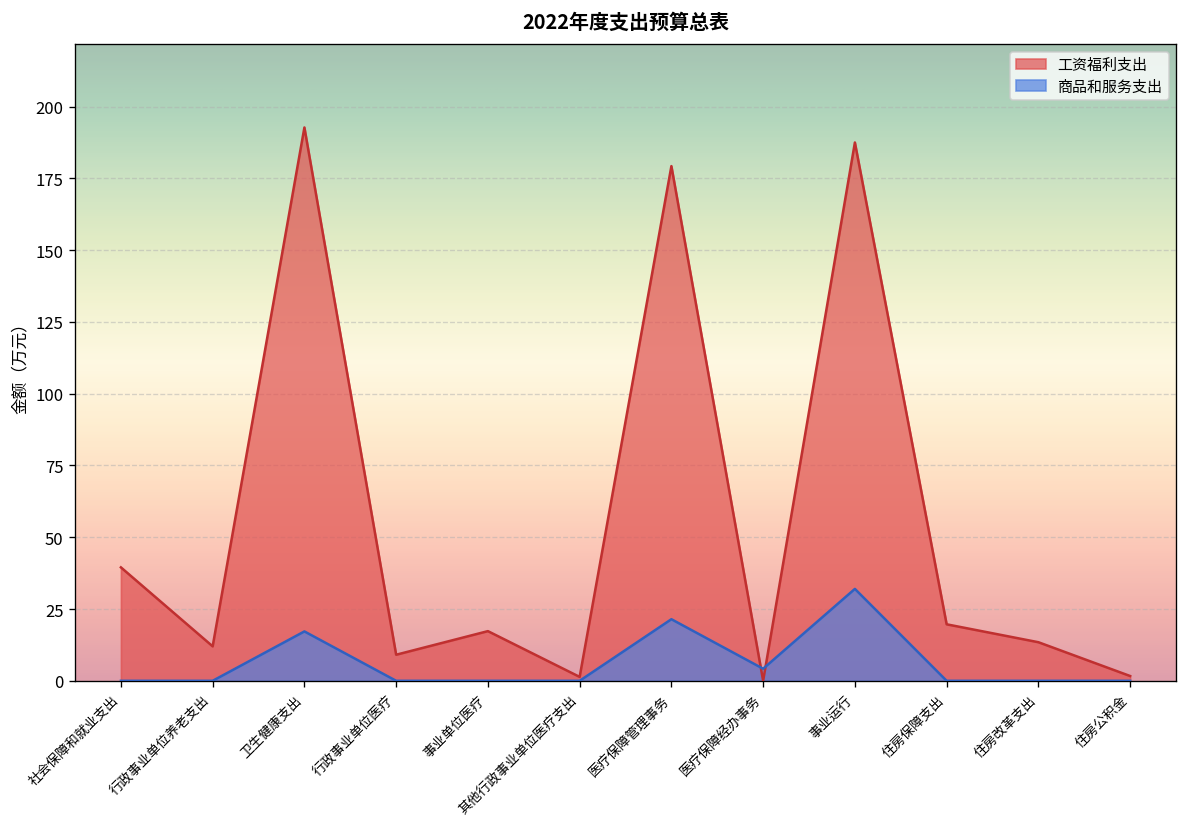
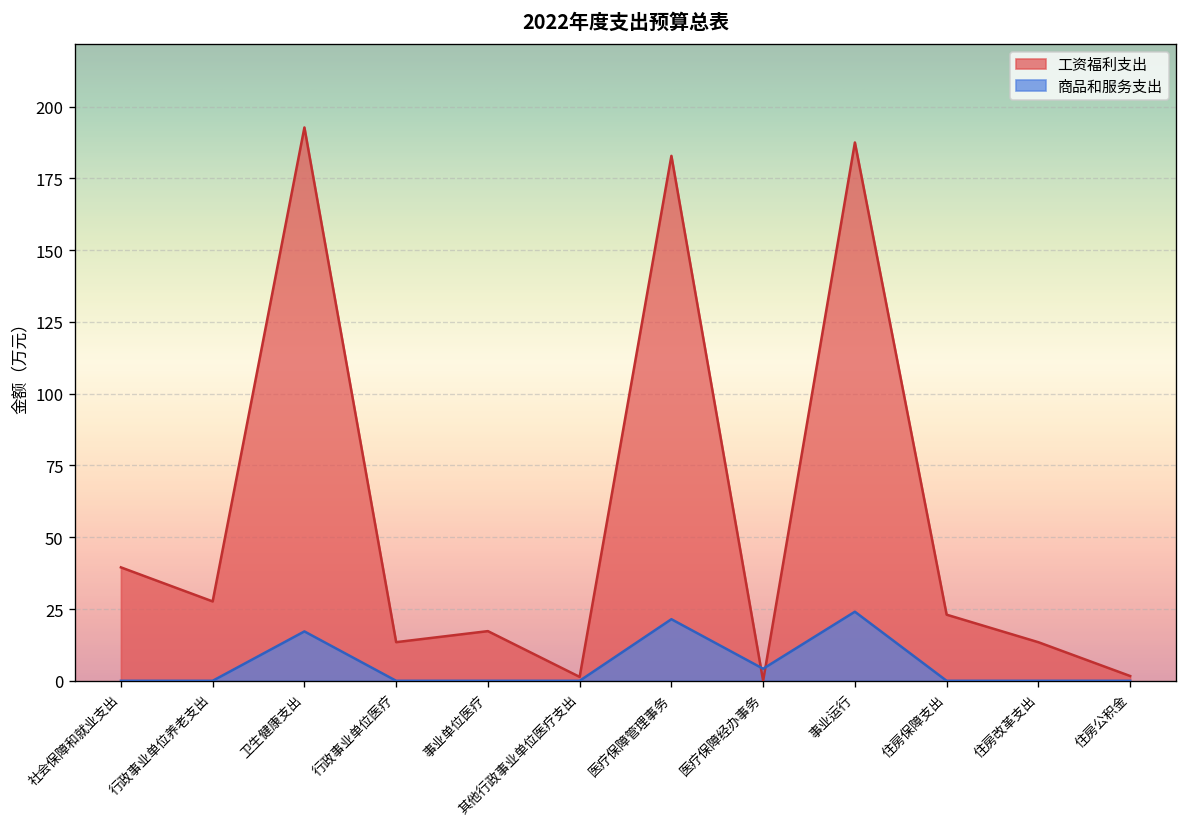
  {
    "工资福利支出": {
      "社会保障和就业支出": 40,
-     "行政事业单位养老支出": 12,
+     "行政事业单位养老支出": 28,
      "卫生健康支出": 193,
-     "行政事业单位医疗": 9,
+     "行政事业单位医疗": 13,
      "事业单位医疗": 17,
      "其他行政事业单位医疗支出": 1,
-     "医疗保障管理事务": 179,
+     "医疗保障管理事务": 183,
      "医疗保障经办事务": 0,
      "事业运行": 187,
-     "住房保障支出": 20,
+     "住房保障支出": 23,
      "住房改革支出": 13,
      "住房公积金": 2
    },
    "商品和服务支出": {
      "社会保障和就业支出": 0,
      "行政事业单位养老支出": 0,
      "卫生健康支出": 17,
      "行政事业单位医疗": 0,
      "事业单位医疗": 0,
      "其他行政事业单位医疗支出": 0,
      "医疗保障管理事务": 21,
      "医疗保障经办事务": 4,
-     "事业运行": 32,
+     "事业运行": 24,
      "住房保障支出": 0,
      "住房改革支出": 0,
      "住房公积金": 0
    }
  }
